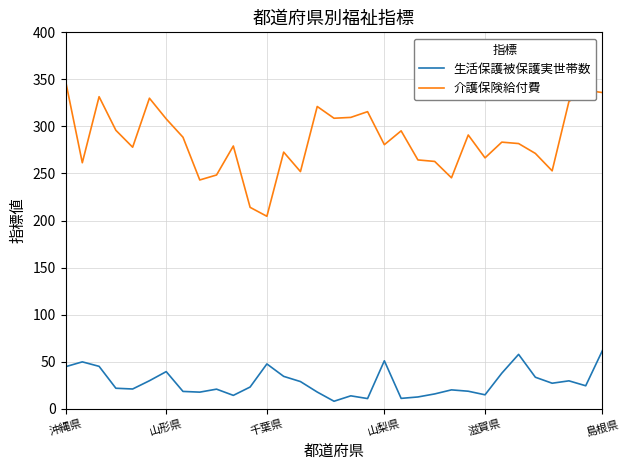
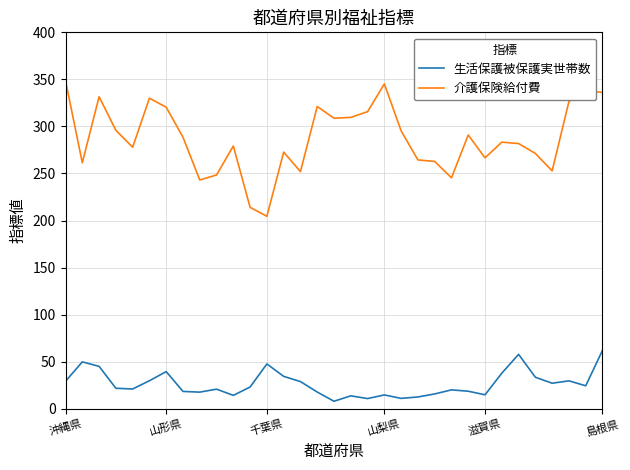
  {
    "生活保護被保護実世帯数": {
-     "沖縄県": 40,
+     "沖縄県": 30,
      "山形県": 40,
      "千葉県": 50,
-     "山梨県": 50,
+     "山梨県": 10,
      "滋賀県": 10,
      "島根県": 60
    },
    "介護保険給付費": {
      "沖縄県": 350,
-     "山形県": 310,
+     "山形県": 320,
      "千葉県": 200,
-     "山梨県": 280,
+     "山梨県": 350,
      "滋賀県": 270,
      "島根県": 340
    }
  }
